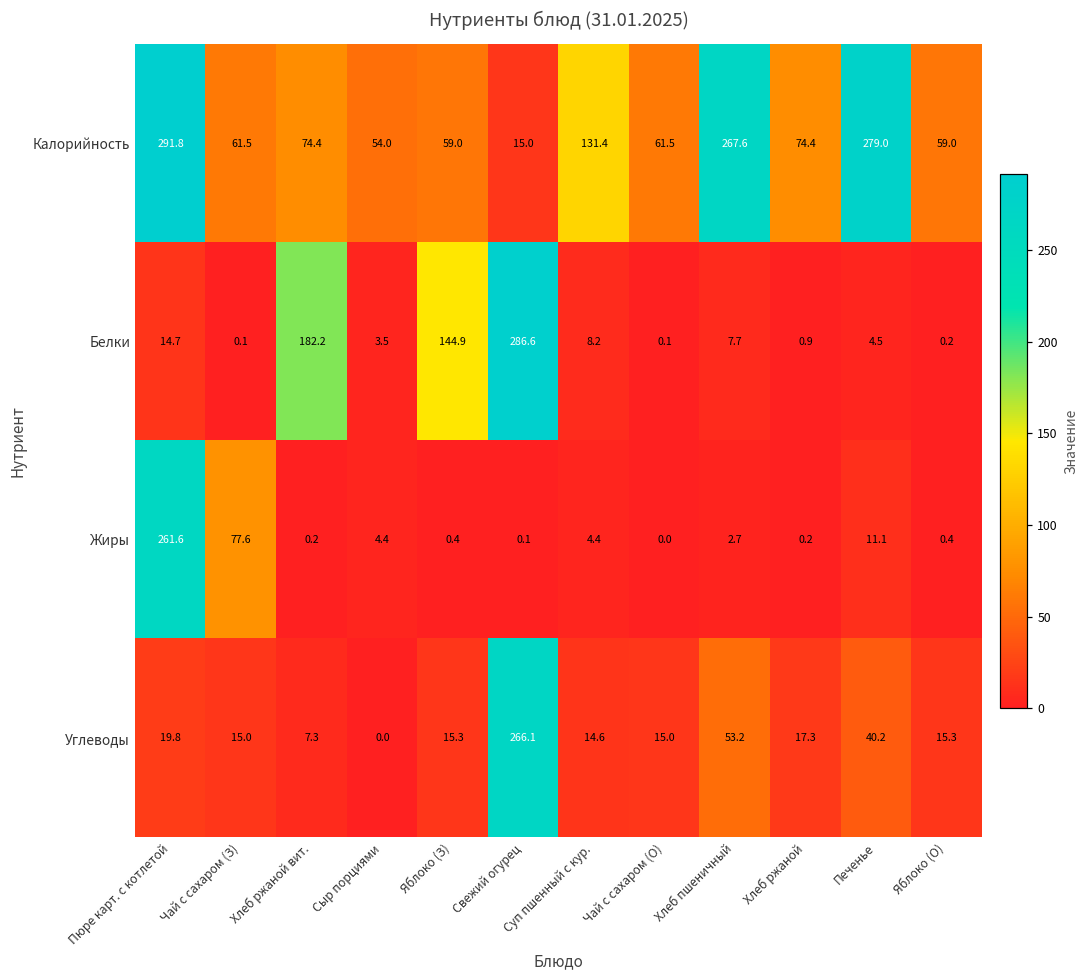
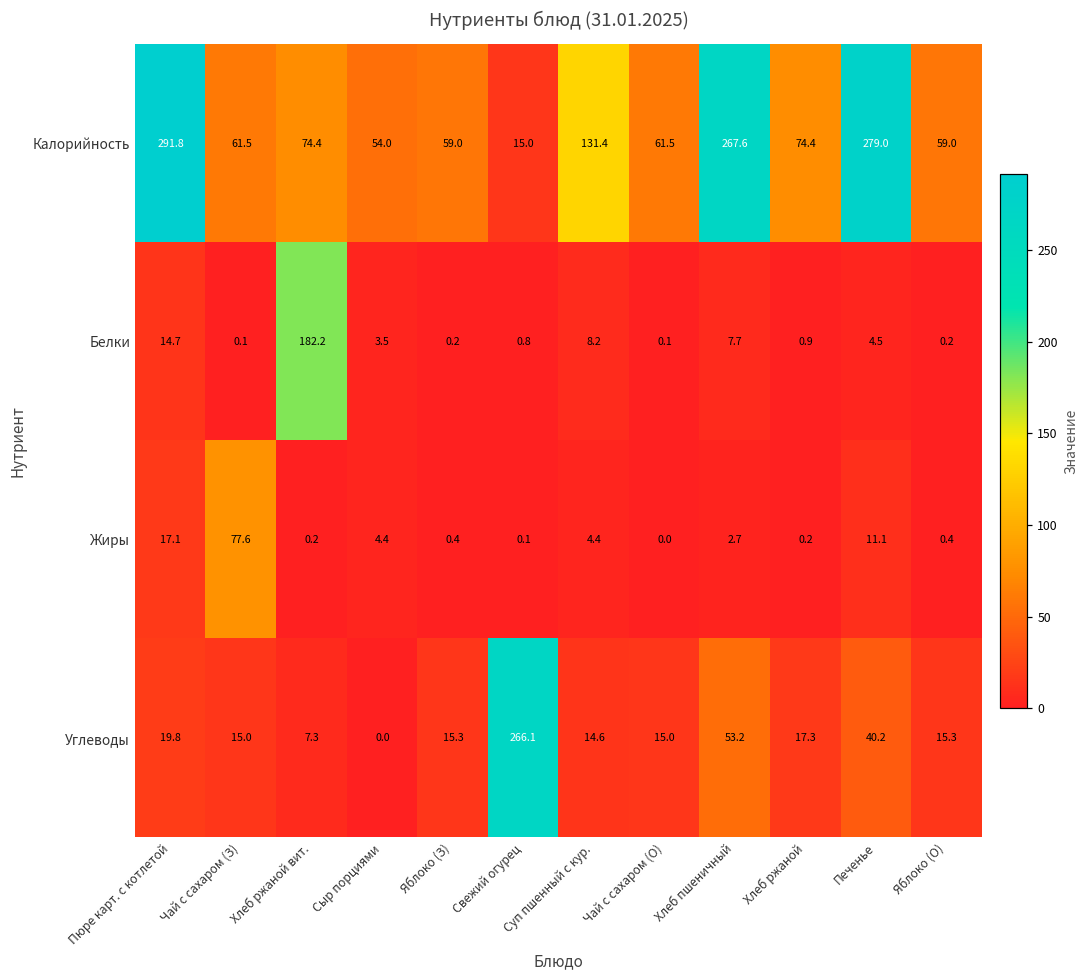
  {
    "Калорийность": {
      "Пюре карт. с котлетой": 291.8,
      "Чай с сахаром (З)": 61.5,
      "Хлеб ржаной вит.": 74.4,
      "Сыр порциями": 54.0,
      "Яблоко (З)": 59.0,
      "Свежий огурец": 15.0,
      "Суп пшенный с кур.": 131.4,
      "Чай с сахаром (О)": 61.5,
      "Хлеб пшеничный": 267.6,
      "Хлеб ржаной": 74.4,
      "Печенье": 279.0,
      "Яблоко (О)": 59.0
    },
    "Белки": {
      "Пюре карт. с котлетой": 14.7,
      "Чай с сахаром (З)": 0.1,
      "Хлеб ржаной вит.": 182.2,
      "Сыр порциями": 3.5,
-     "Яблоко (З)": 144.9,
-     "Свежий огурец": 286.6,
+     "Яблоко (З)": 0.2,
+     "Свежий огурец": 0.8,
      "Суп пшенный с кур.": 8.2,
      "Чай с сахаром (О)": 0.1,
      "Хлеб пшеничный": 7.7,
      "Хлеб ржаной": 0.9,
      "Печенье": 4.5,
      "Яблоко (О)": 0.2
    },
    "Жиры": {
-     "Пюре карт. с котлетой": 261.6,
+     "Пюре карт. с котлетой": 17.1,
      "Чай с сахаром (З)": 77.6,
      "Хлеб ржаной вит.": 0.2,
      "Сыр порциями": 4.4,
      "Яблоко (З)": 0.4,
      "Свежий огурец": 0.1,
      "Суп пшенный с кур.": 4.4,
      "Чай с сахаром (О)": 0.0,
      "Хлеб пшеничный": 2.7,
      "Хлеб ржаной": 0.2,
      "Печенье": 11.1,
      "Яблоко (О)": 0.4
    },
    "Углеводы": {
      "Пюре карт. с котлетой": 19.8,
      "Чай с сахаром (З)": 15.0,
      "Хлеб ржаной вит.": 7.3,
      "Сыр порциями": 0.0,
      "Яблоко (З)": 15.3,
      "Свежий огурец": 266.1,
      "Суп пшенный с кур.": 14.6,
      "Чай с сахаром (О)": 15.0,
      "Хлеб пшеничный": 53.2,
      "Хлеб ржаной": 17.3,
      "Печенье": 40.2,
      "Яблоко (О)": 15.3
    }
  }
